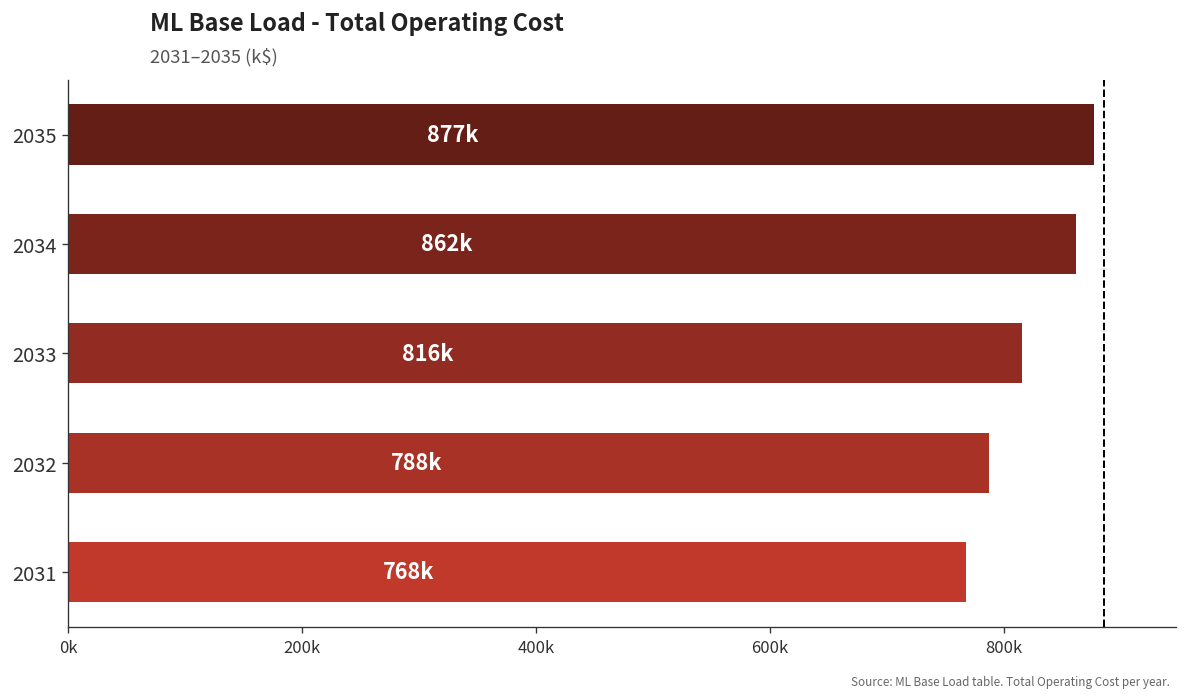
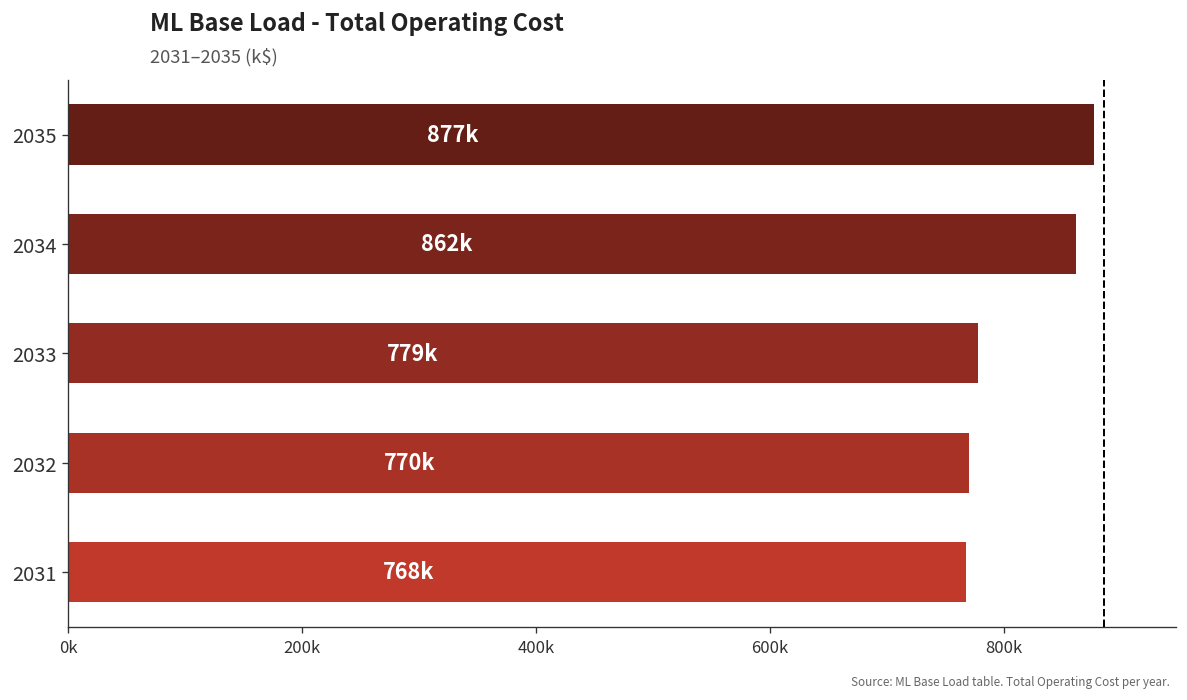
  {
    "2035": "877k",
    "2034": "862k",
-   "2033": "816k",
-   "2032": "788k",
+   "2033": "779k",
+   "2032": "770k",
    "2031": "768k"
  }
